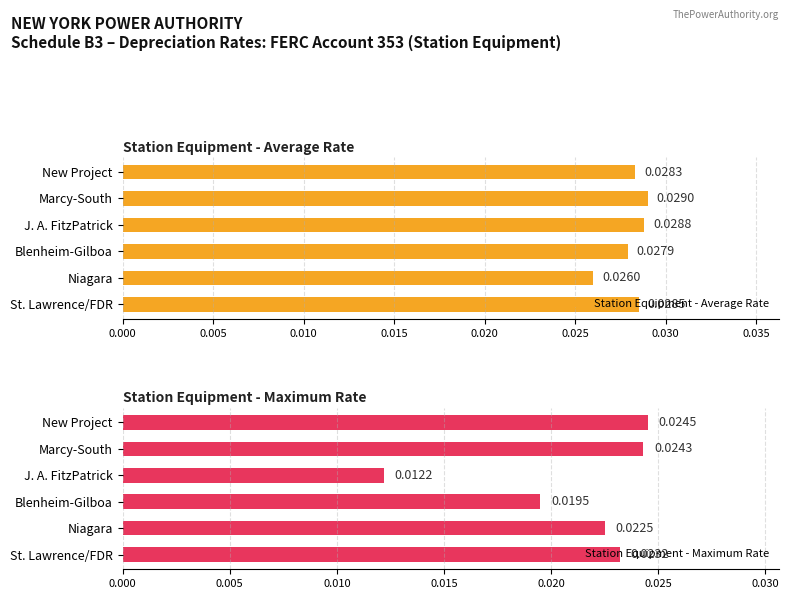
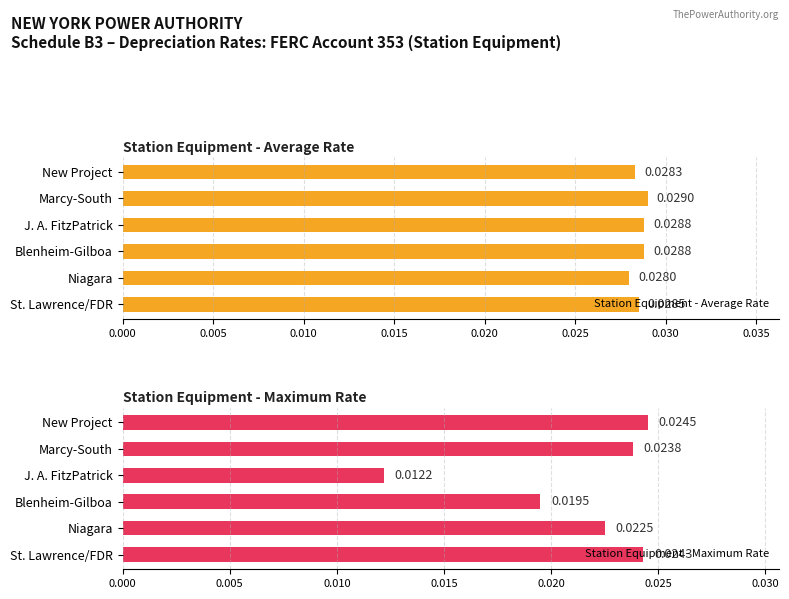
  {
    "Station Equipment - Average Rate": {
      "New Project": 0.0283,
      "Marcy-South": 0.0290,
      "J. A. FitzPatrick": 0.0288,
-     "Blenheim-Gilboa": 0.0279,
-     "Niagara": 0.0260,
+     "Blenheim-Gilboa": 0.0288,
+     "Niagara": 0.0280,
      "St. Lawrence/FDR": 0.0285
    },
    "Station Equipment - Maximum Rate": {
      "New Project": 0.0245,
-     "Marcy-South": 0.0243,
+     "Marcy-South": 0.0238,
      "J. A. FitzPatrick": 0.0122,
      "Blenheim-Gilboa": 0.0195,
      "Niagara": 0.0225,
-     "St. Lawrence/FDR": 0.0232
+     "St. Lawrence/FDR": 0.0243
    }
  }
